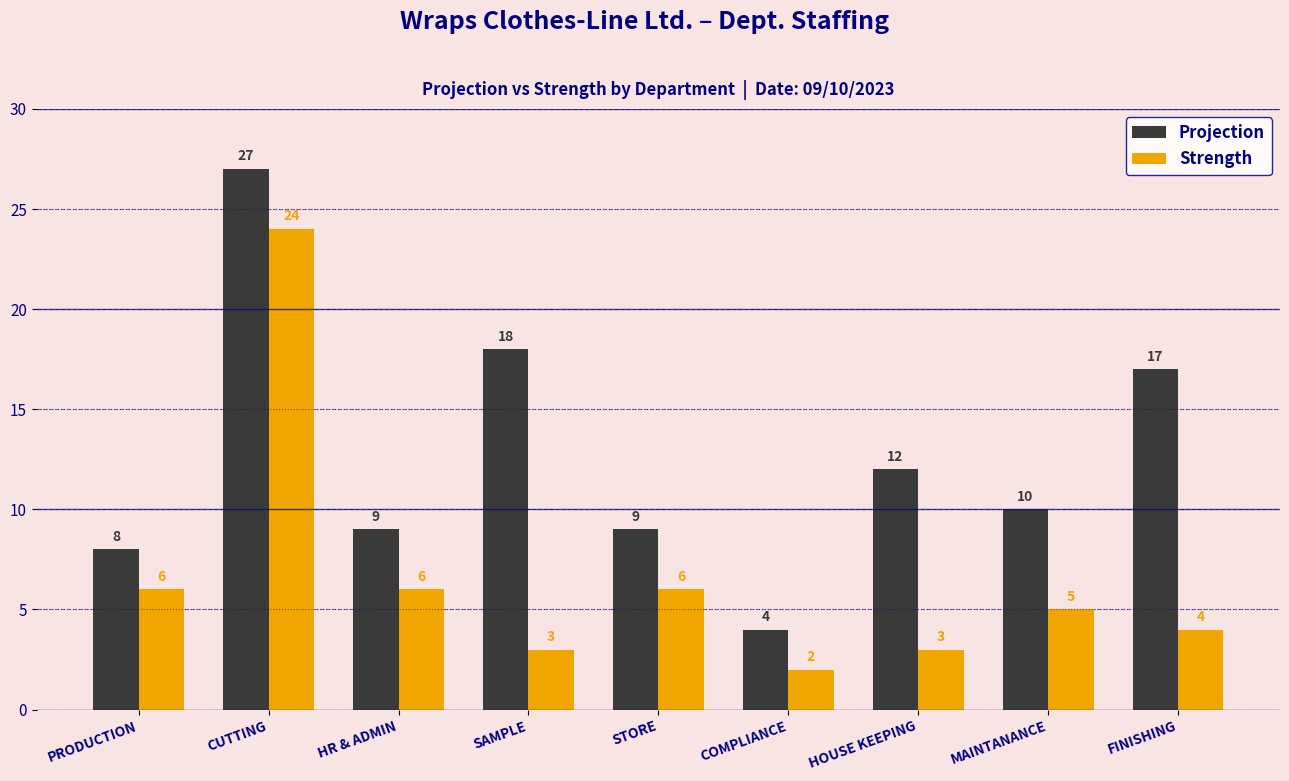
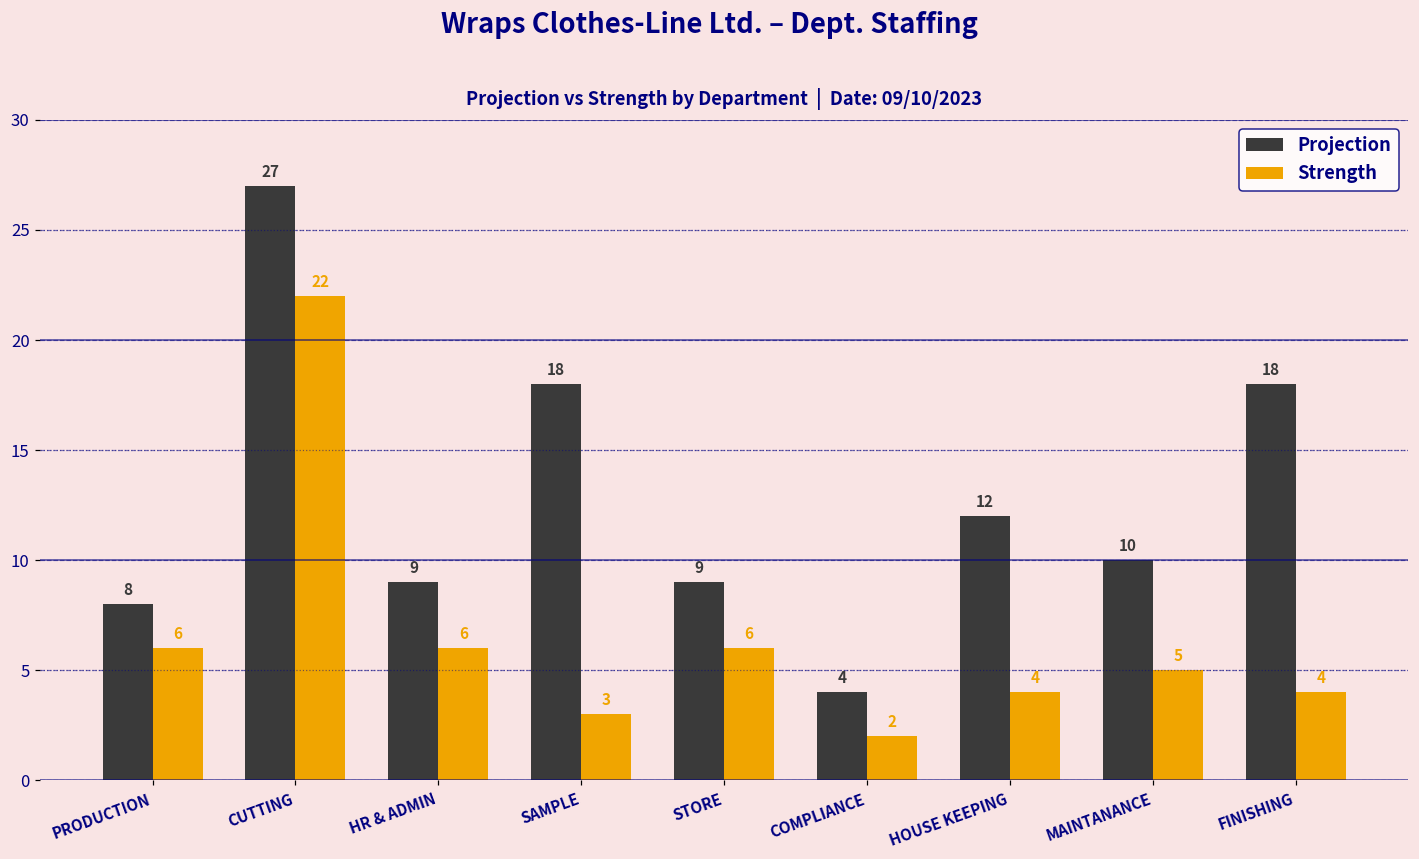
  {
    "Projection": {
      "PRODUCTION": 8,
      "CUTTING": 27,
      "HR & ADMIN": 9,
      "SAMPLE": 18,
      "STORE": 9,
      "COMPLIANCE": 4,
      "HOUSE KEEPING": 12,
      "MAINTANANCE": 10,
-     "FINISHING": 17
+     "FINISHING": 18
    },
    "Strength": {
      "PRODUCTION": 6,
-     "CUTTING": 24,
+     "CUTTING": 22,
      "HR & ADMIN": 6,
      "SAMPLE": 3,
      "STORE": 6,
      "COMPLIANCE": 2,
-     "HOUSE KEEPING": 3,
+     "HOUSE KEEPING": 4,
      "MAINTANANCE": 5,
      "FINISHING": 4
    }
  }
